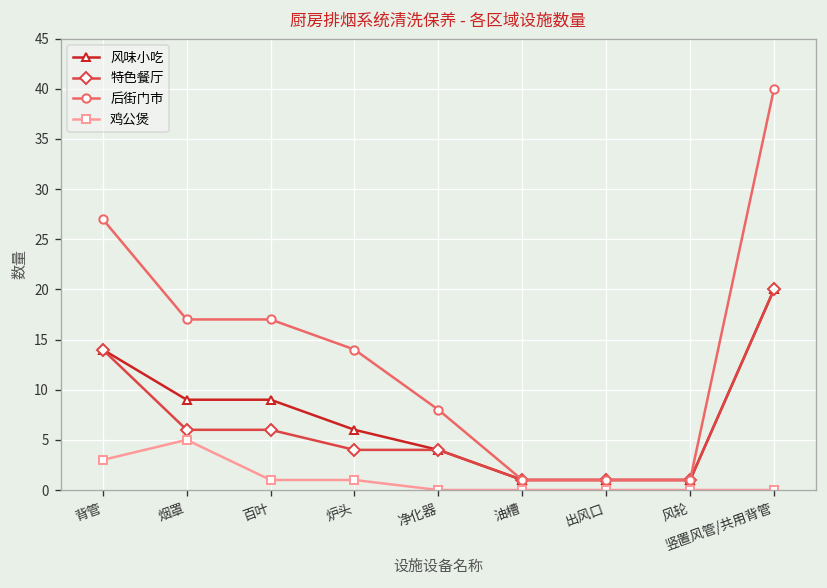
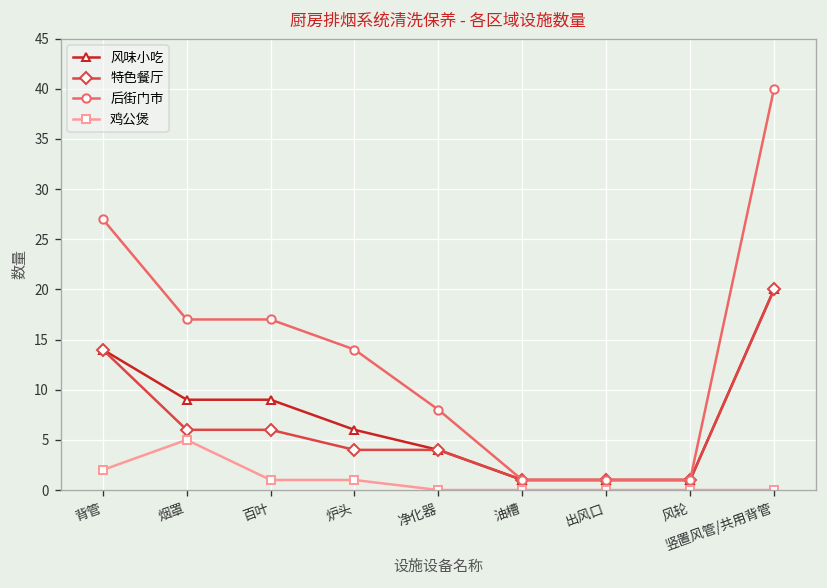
  {
    "鸡公煲": {
-     "背管": 3,
+     "背管": 2,
      "烟罩": 5,
      "百叶": 1,
      "炉头": 1,
      "净化器": 0,
      "油槽": 0,
      "出风口": 0,
      "风轮": 0,
      "竖置风管/共用背管": 0
    }
  }
